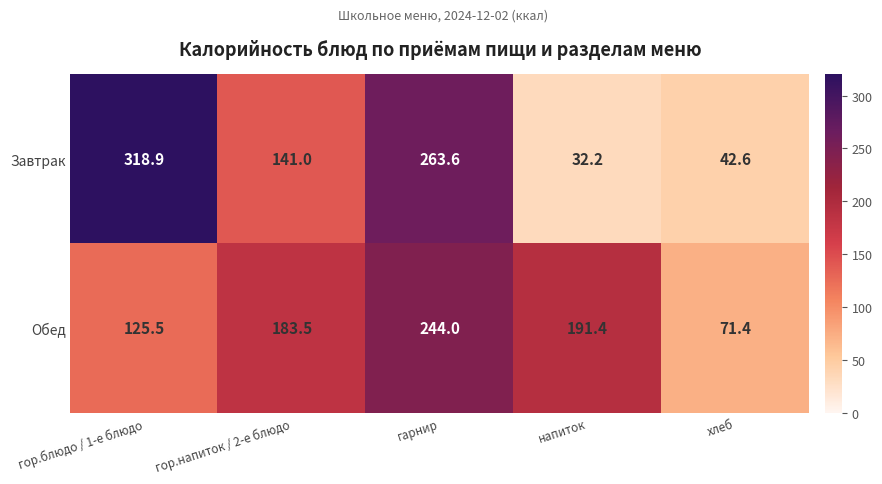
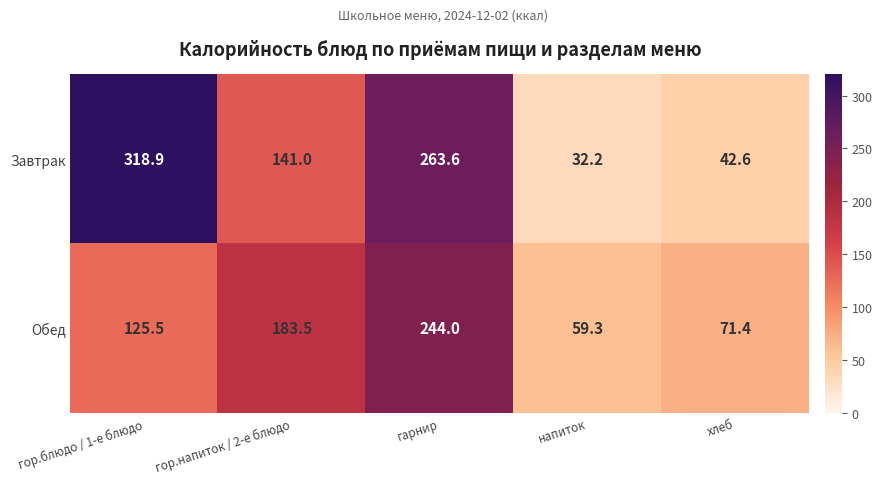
  {
    "Завтрак": {
      "гор.блюдо / 1-е блюдо": 318.9,
      "гор.напиток / 2-е блюдо": 141.0,
      "гарнир": 263.6,
      "напиток": 32.2,
      "хлеб": 42.6
    },
    "Обед": {
      "гор.блюдо / 1-е блюдо": 125.5,
      "гор.напиток / 2-е блюдо": 183.5,
      "гарнир": 244.0,
-     "напиток": 191.4,
+     "напиток": 59.3,
      "хлеб": 71.4
    }
  }
